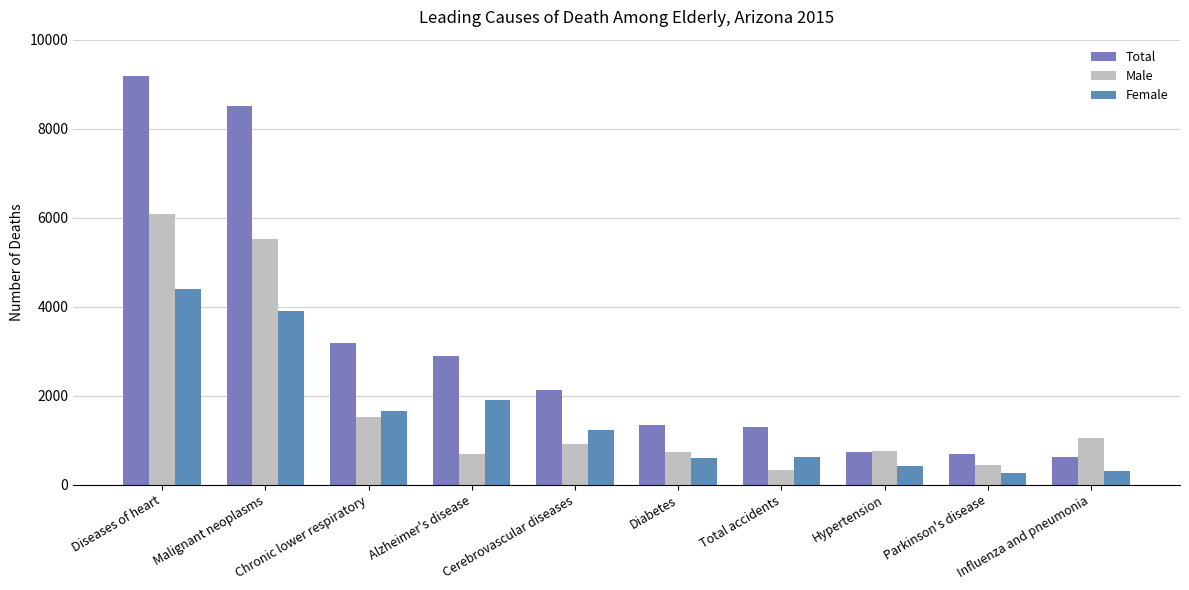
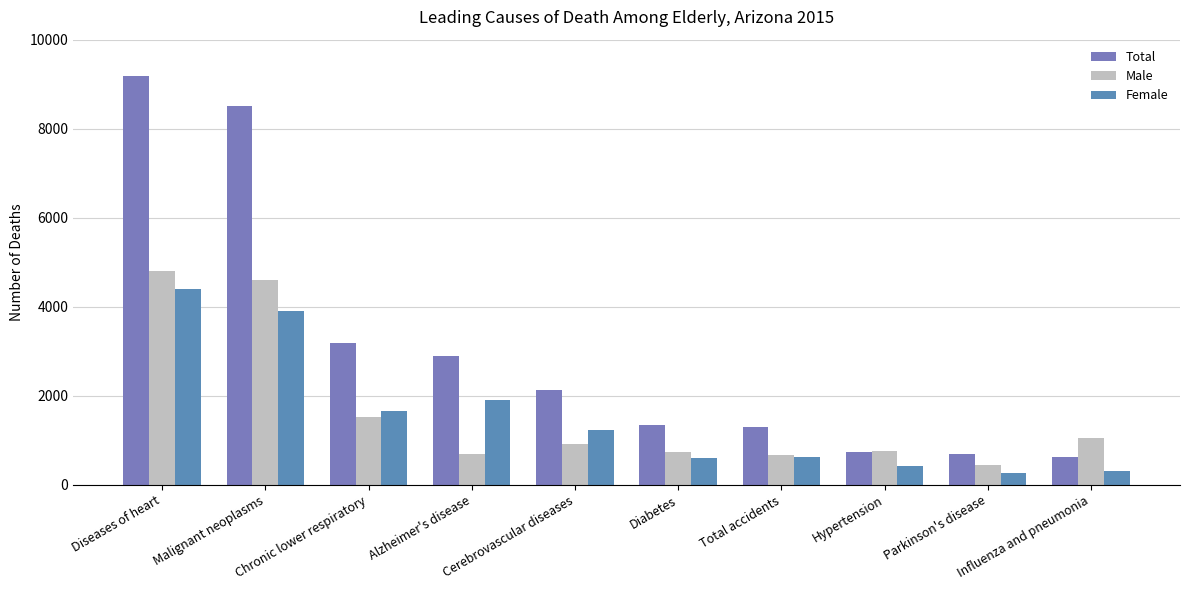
  {
    "Male": {
-     "Diseases of heart": 6100,
-     "Malignant neoplasms": 5500,
+     "Diseases of heart": 4800,
+     "Malignant neoplasms": 4600,
      "Chronic lower respiratory": 1500,
      "Alzheimer's disease": 700,
      "Cerebrovascular diseases": 900,
      "Diabetes": 700,
-     "Total accidents": 300,
+     "Total accidents": 700,
      "Hypertension": 800,
      "Parkinson's disease": 400,
      "Influenza and pneumonia": 1000
    }
  }
